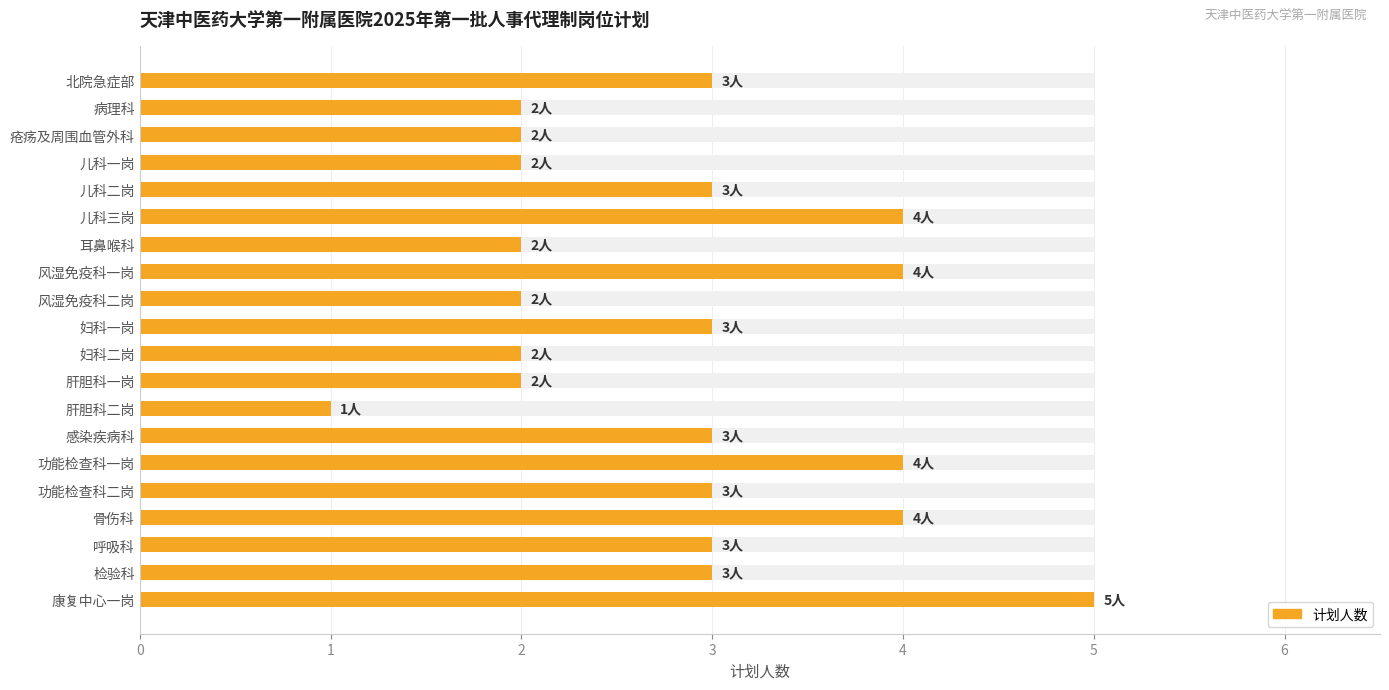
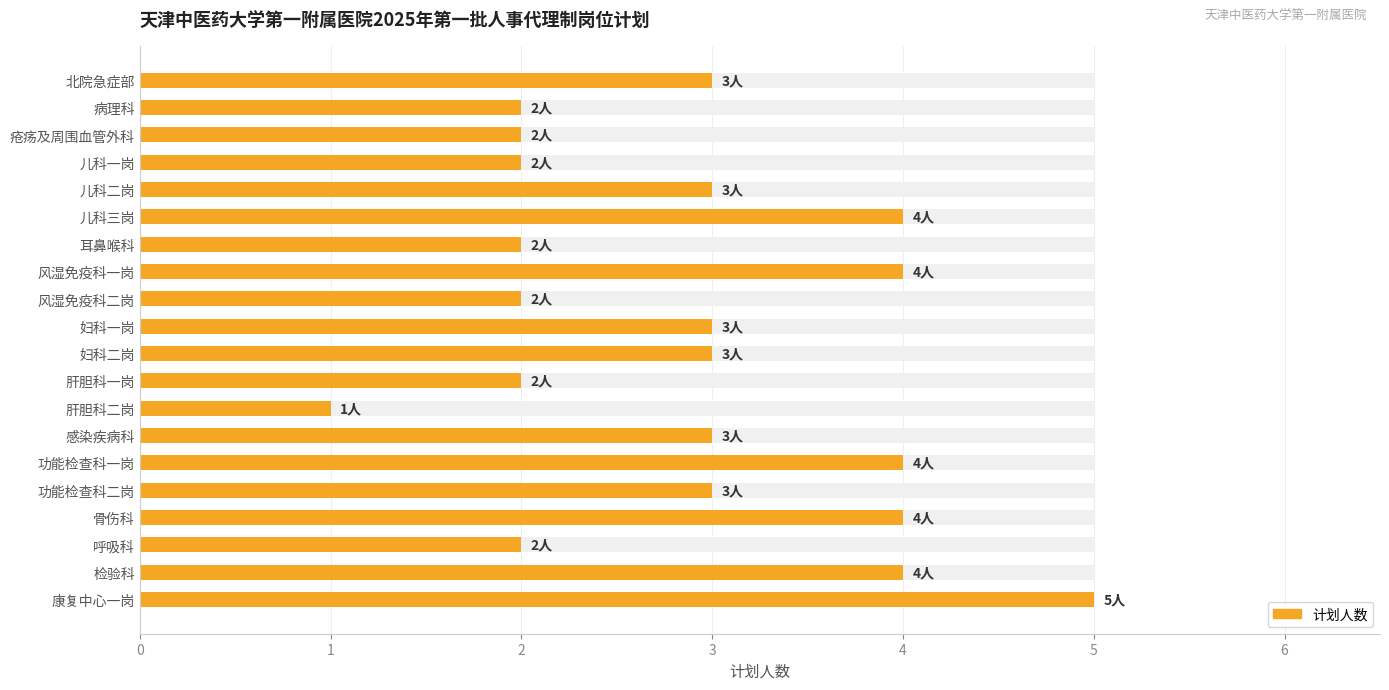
  {
    "计划人数": {
-     "妇科二岗": "2人",
-     "呼吸科": "3人",
-     "检验科": "3人",
+     "妇科二岗": "3人",
+     "呼吸科": "2人",
+     "检验科": "4人",
      "康复中心一岗": "5人"
    }
  }
